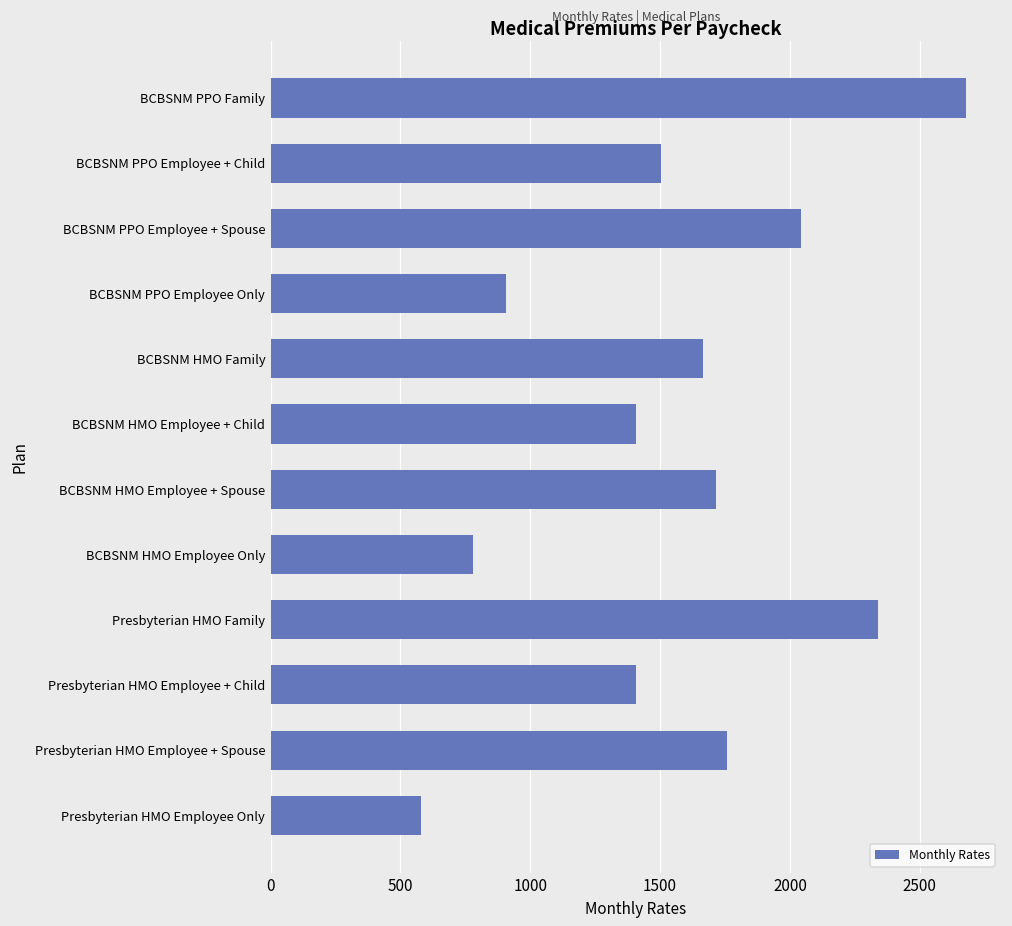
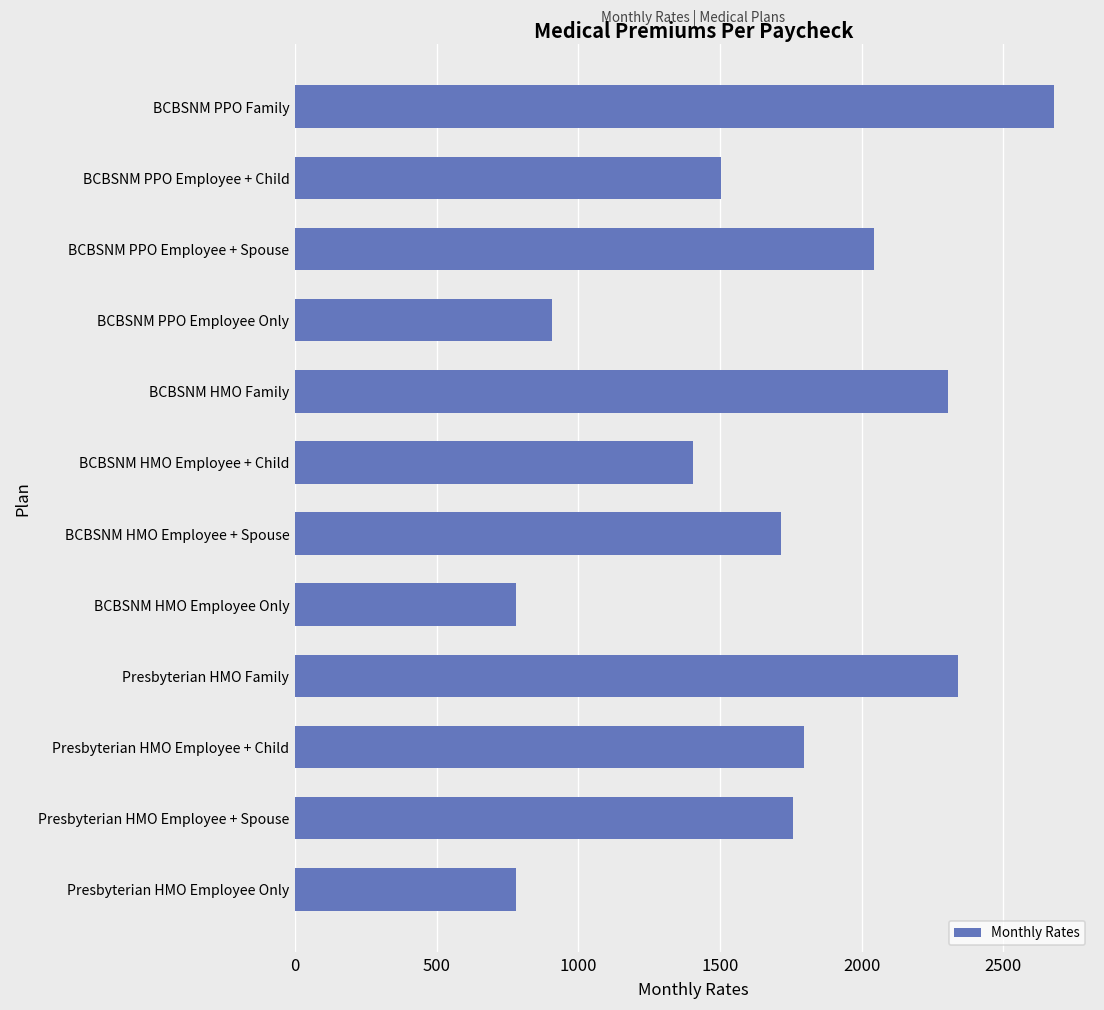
  {
    "BCBSNM PPO Family": 2680,
    "BCBSNM PPO Employee + Child": 1500,
    "BCBSNM PPO Employee + Spouse": 2040,
    "BCBSNM PPO Employee Only": 910,
-   "BCBSNM HMO Family": 1670,
+   "BCBSNM HMO Family": 2300,
    "BCBSNM HMO Employee + Child": 1410,
    "BCBSNM HMO Employee + Spouse": 1710,
    "BCBSNM HMO Employee Only": 780,
    "Presbyterian HMO Family": 2340,
-   "Presbyterian HMO Employee + Child": 1410,
+   "Presbyterian HMO Employee + Child": 1800,
    "Presbyterian HMO Employee + Spouse": 1760,
-   "Presbyterian HMO Employee Only": 580
+   "Presbyterian HMO Employee Only": 780
  }
